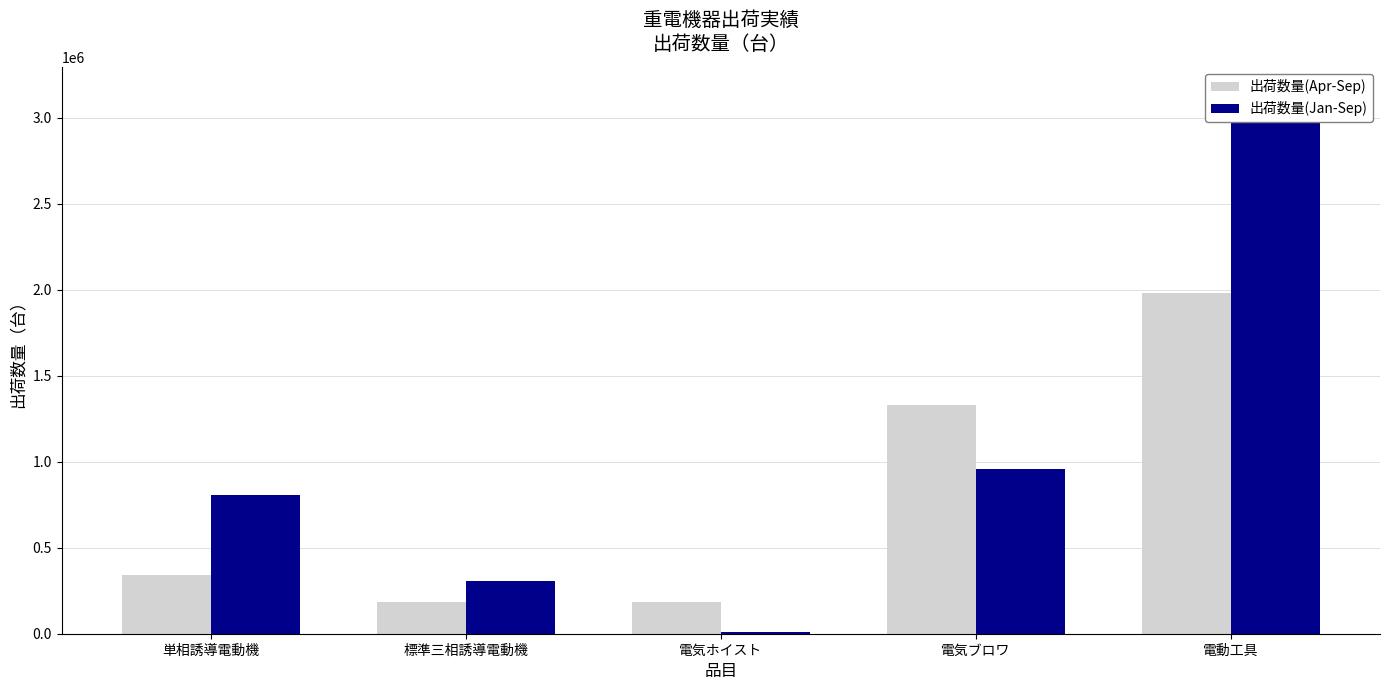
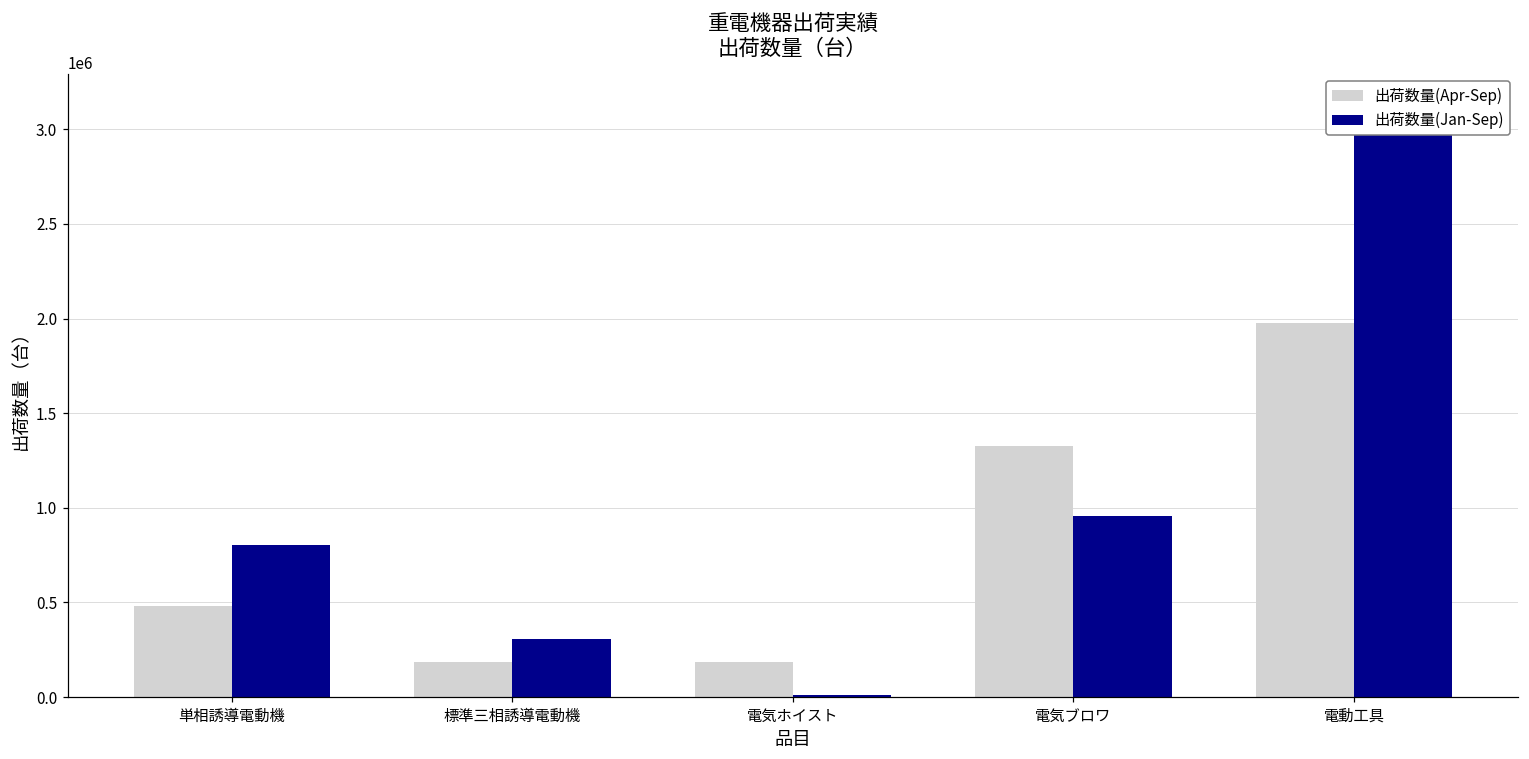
  {
    "出荷数量(Apr-Sep)": {
-     "単相誘導電動機": 340000,
+     "単相誘導電動機": 480000,
      "標準三相誘導電動機": 180000,
      "電気ホイスト": 190000,
      "電気ブロワ": 1330000,
      "電動工具": 1980000
    },
    "出荷数量(Jan-Sep)": {
      "単相誘導電動機": 800000,
      "標準三相誘導電動機": 310000,
      "電気ブロワ": 950000
    }
  }
